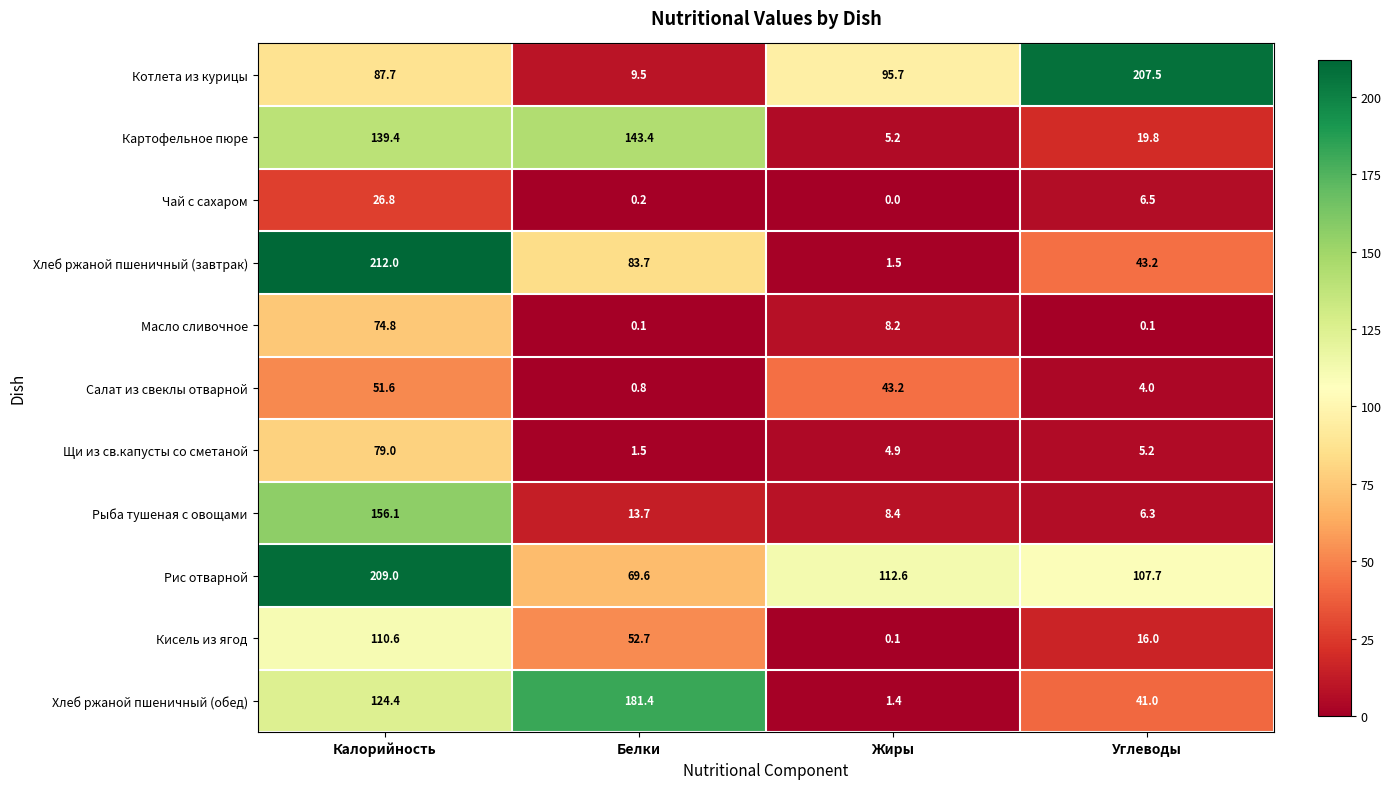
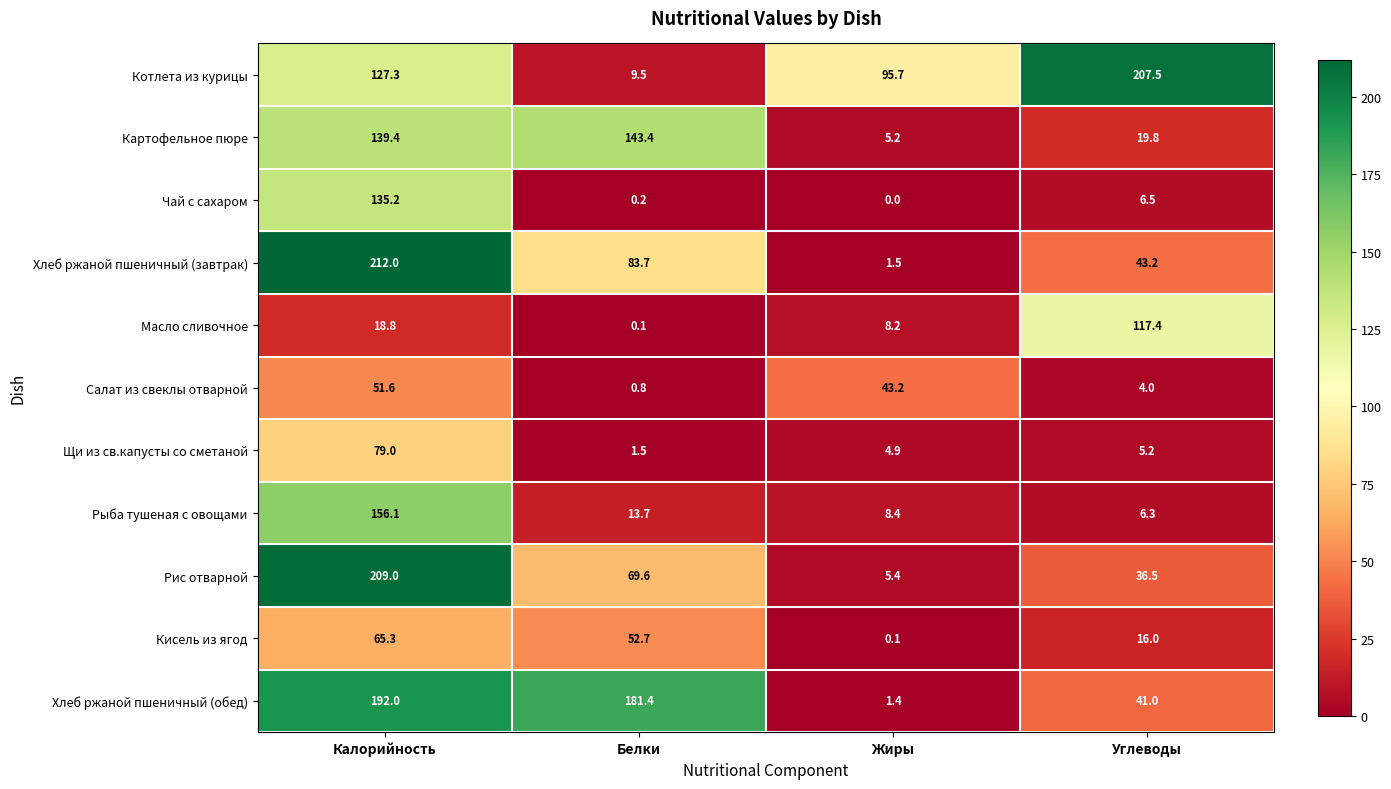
  {
    "Котлета из курицы": {
-     "Калорийность": 87.7,
+     "Калорийность": 127.3,
      "Белки": 9.5,
      "Жиры": 95.7,
      "Углеводы": 207.5
    },
    "Картофельное пюре": {
      "Калорийность": 139.4,
      "Белки": 143.4,
      "Жиры": 5.2,
      "Углеводы": 19.8
    },
    "Чай с сахаром": {
-     "Калорийность": 26.8,
+     "Калорийность": 135.2,
      "Белки": 0.2,
      "Жиры": 0.0,
      "Углеводы": 6.5
    },
    "Хлеб ржаной пшеничный (завтрак)": {
      "Калорийность": 212.0,
      "Белки": 83.7,
      "Жиры": 1.5,
      "Углеводы": 43.2
    },
    "Масло сливочное": {
-     "Калорийность": 74.8,
+     "Калорийность": 18.8,
      "Белки": 0.1,
      "Жиры": 8.2,
-     "Углеводы": 0.1
+     "Углеводы": 117.4
    },
    "Салат из свеклы отварной": {
      "Калорийность": 51.6,
      "Белки": 0.8,
      "Жиры": 43.2,
      "Углеводы": 4.0
    },
    "Щи из св.капусты со сметаной": {
      "Калорийность": 79.0,
      "Белки": 1.5,
      "Жиры": 4.9,
      "Углеводы": 5.2
    },
    "Рыба тушеная с овощами": {
      "Калорийность": 156.1,
      "Белки": 13.7,
      "Жиры": 8.4,
      "Углеводы": 6.3
    },
    "Рис отварной": {
      "Калорийность": 209.0,
      "Белки": 69.6,
-     "Жиры": 112.6,
-     "Углеводы": 107.7
+     "Жиры": 5.4,
+     "Углеводы": 36.5
    },
    "Кисель из ягод": {
-     "Калорийность": 110.6,
+     "Калорийность": 65.3,
      "Белки": 52.7,
      "Жиры": 0.1,
      "Углеводы": 16.0
    },
    "Хлеб ржаной пшеничный (обед)": {
-     "Калорийность": 124.4,
+     "Калорийность": 192.0,
      "Белки": 181.4,
      "Жиры": 1.4,
      "Углеводы": 41.0
    }
  }
